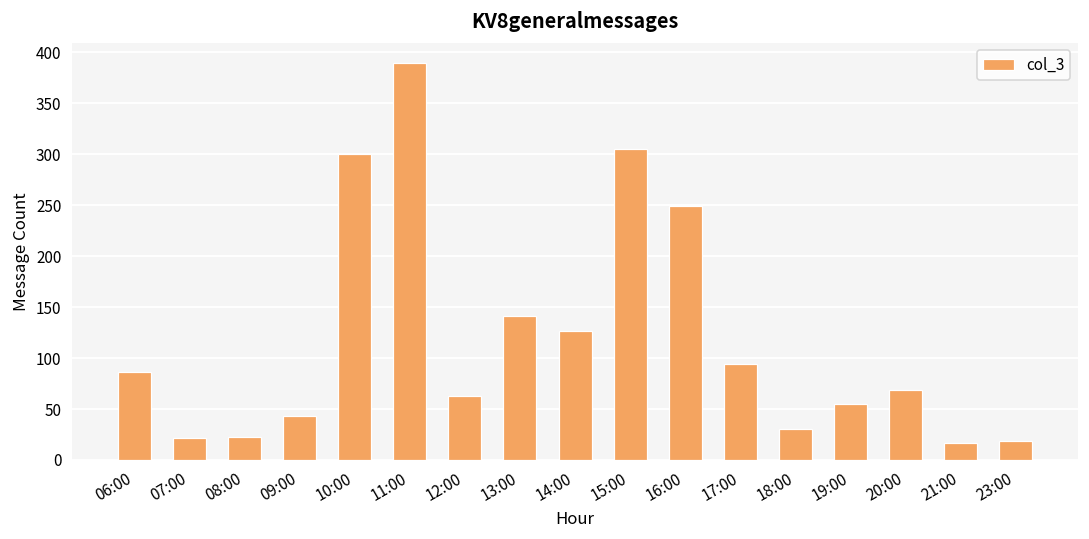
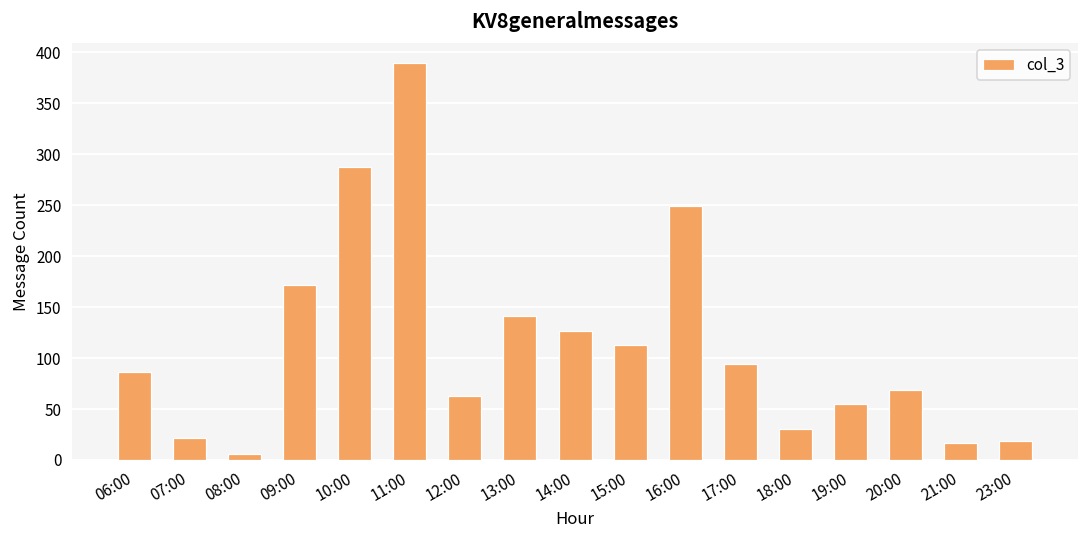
  {
    "06:00": 90,
    "07:00": 20,
-   "08:00": 20,
-   "09:00": 40,
-   "10:00": 300,
+   "08:00": 10,
+   "09:00": 170,
+   "10:00": 290,
    "11:00": 390,
    "12:00": 60,
    "13:00": 140,
    "14:00": 130,
-   "15:00": 310,
+   "15:00": 110,
    "16:00": 250,
    "17:00": 90,
    "18:00": 30,
    "19:00": 60,
    "20:00": 70,
    "21:00": 20,
    "23:00": 20
  }
